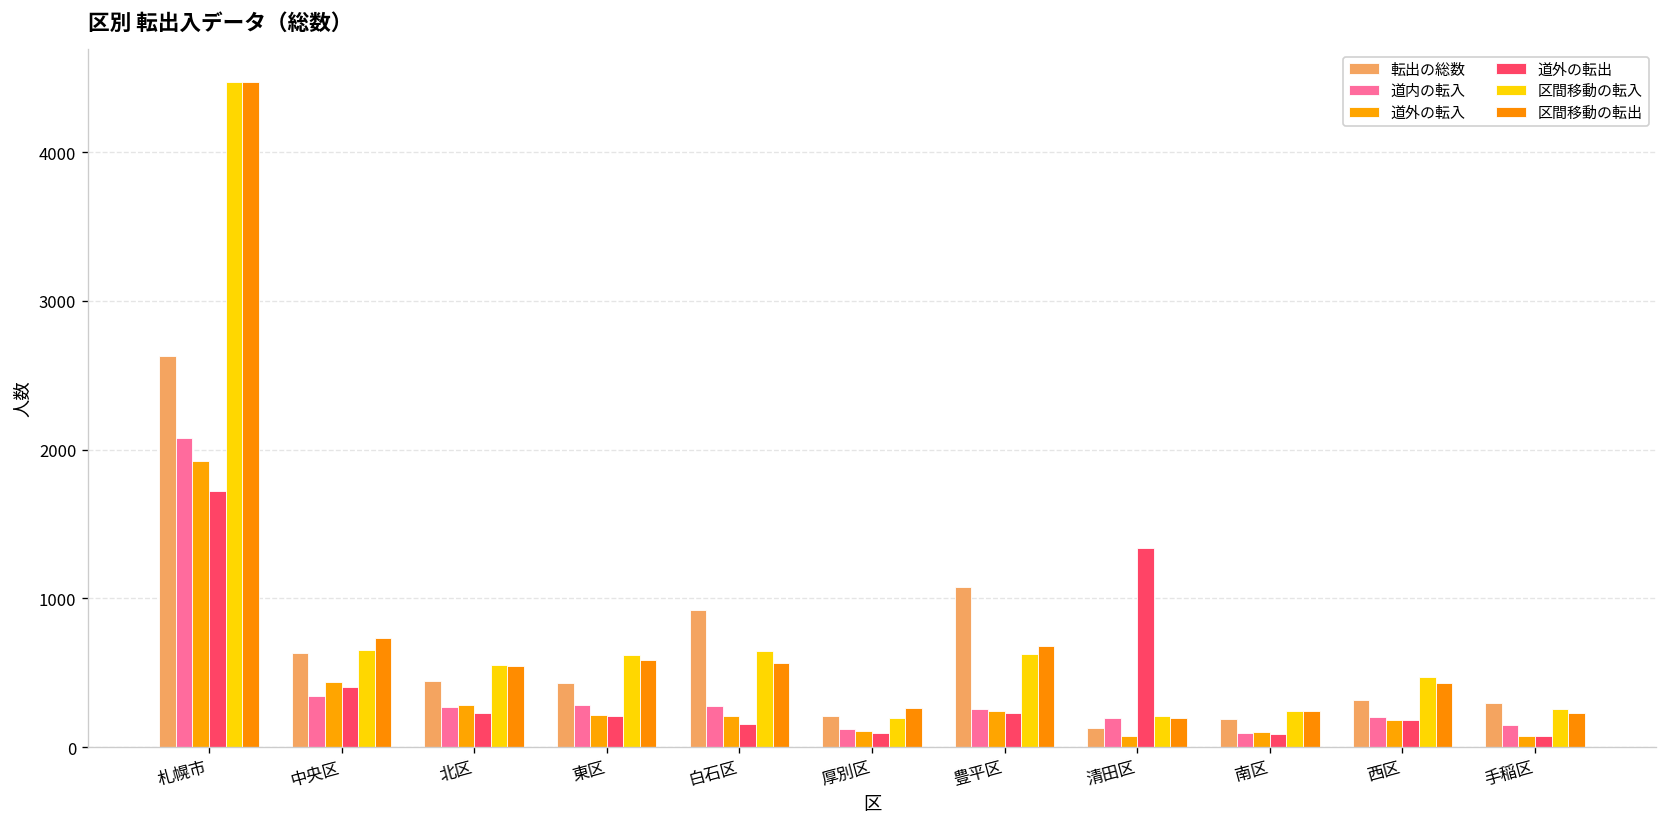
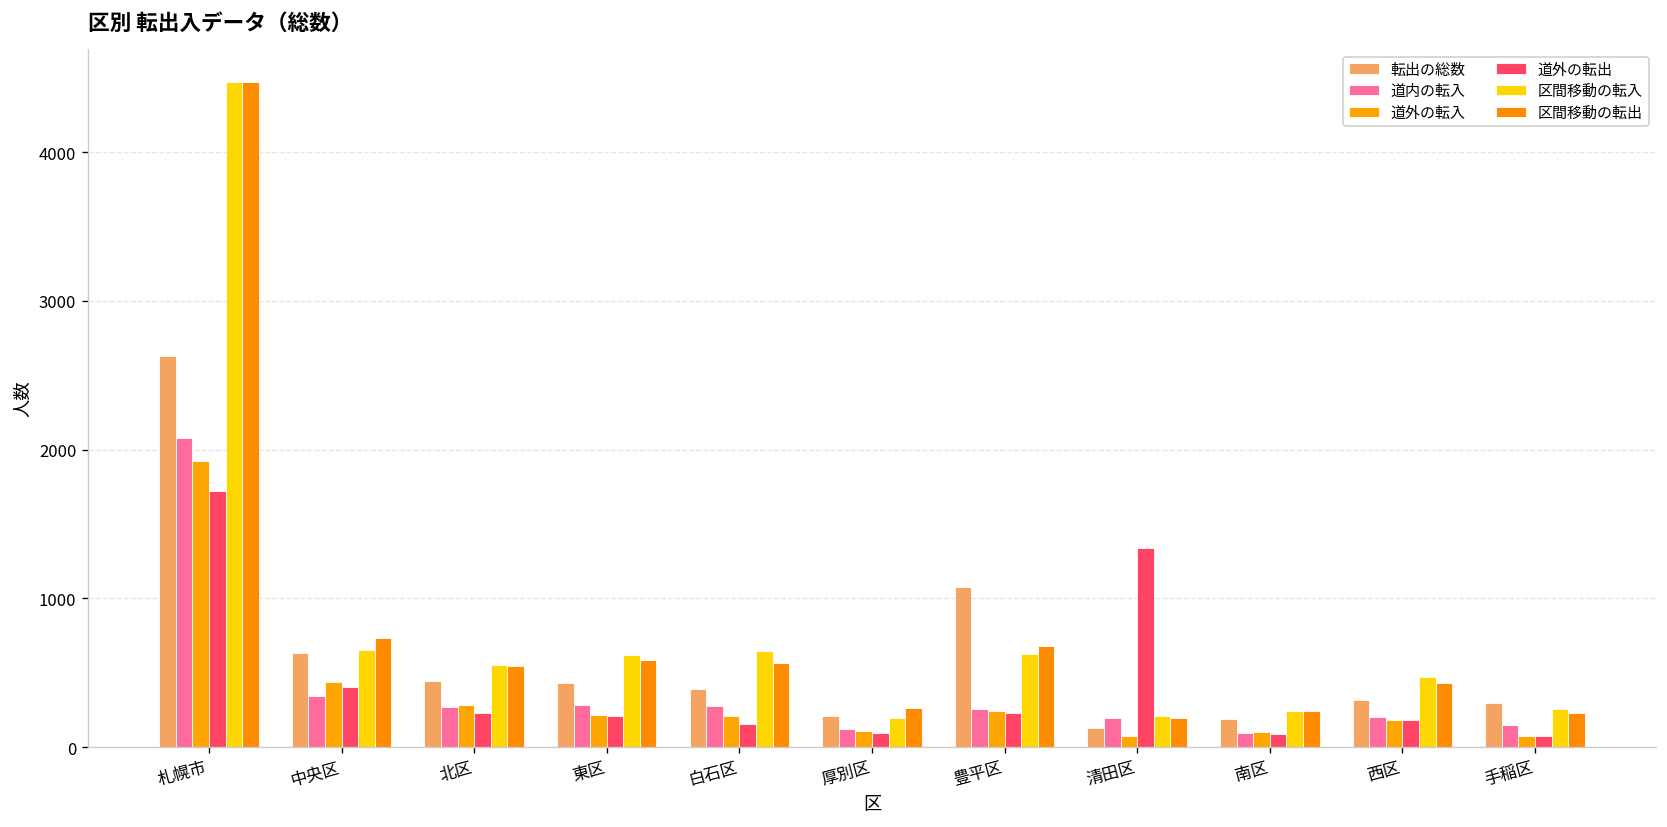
  {
    "転出の総数": {
      "札幌市": 2630,
      "中央区": 630,
      "北区": 440,
      "東区": 430,
-     "白石区": 920,
+     "白石区": 390,
      "厚別区": 210,
      "豊平区": 1080,
      "清田区": 130,
      "南区": 190,
      "西区": 310,
      "手稲区": 300
    },
    "道内の転入": {
      "札幌市": 2080,
      "中央区": 350,
      "北区": 270,
      "東区": 280,
      "白石区": 280,
      "厚別区": 120,
      "豊平区": 260,
      "清田区": 200,
      "南区": 90,
      "西区": 200,
      "手稲区": 150
    },
    "道外の転出": {
      "札幌市": 1720,
      "中央区": 400,
      "北区": 230,
      "東区": 210,
      "白石区": 160,
      "厚別区": 100,
      "豊平区": 230,
      "清田区": 1340,
      "南区": 90,
      "西区": 180,
      "手稲区": 70
    }
  }
